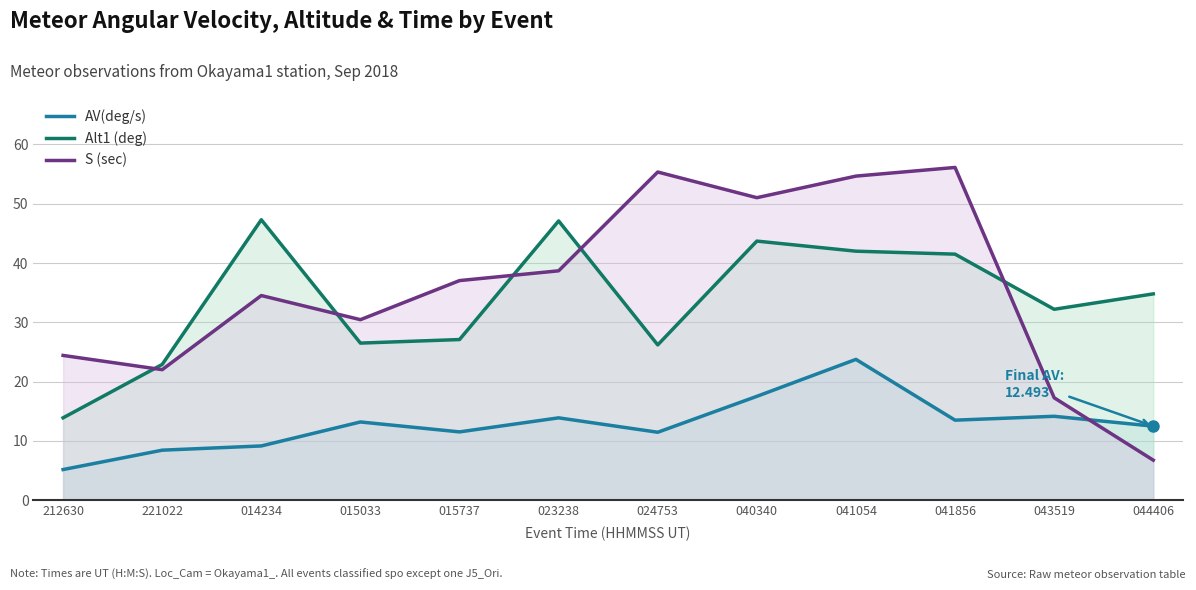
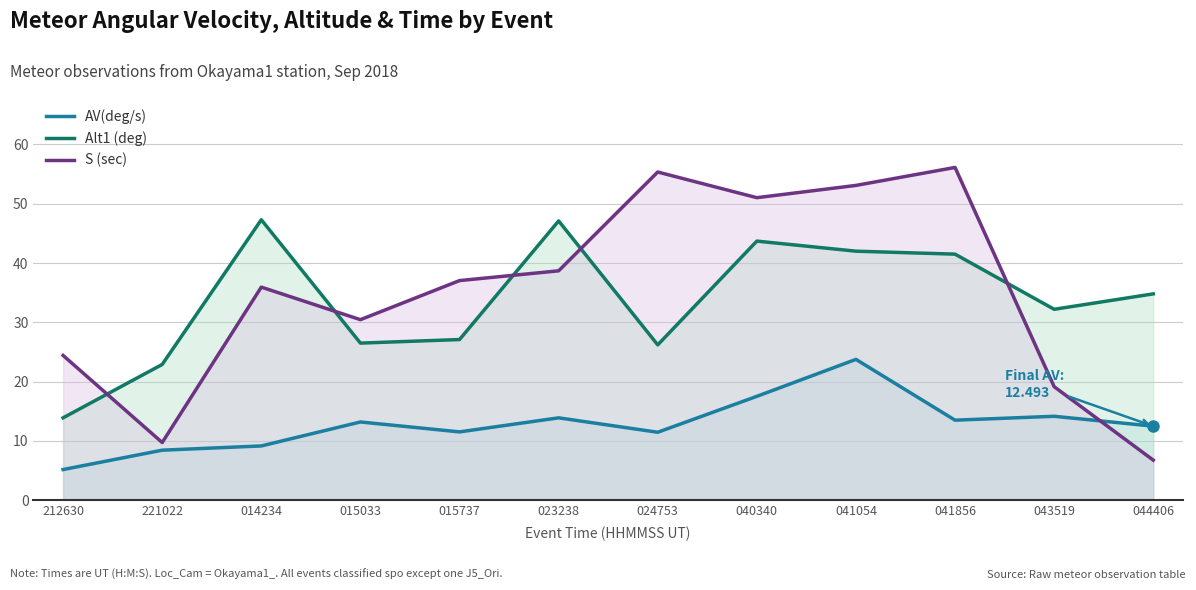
  {
    "S (sec)": {
      "212630": 24,
-     "221022": 22,
-     "014234": 35,
+     "221022": 10,
+     "014234": 36,
      "015033": 30,
      "015737": 37,
      "023238": 39,
      "024753": 55,
      "040340": 51,
-     "041054": 55,
+     "041054": 53,
      "041856": 56,
-     "043519": 17,
+     "043519": 19,
      "044406": 7
    }
  }
